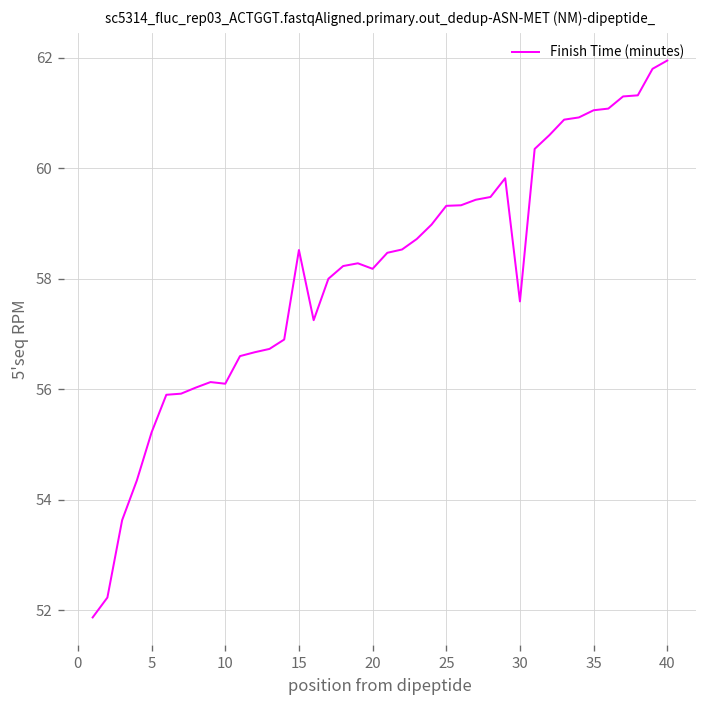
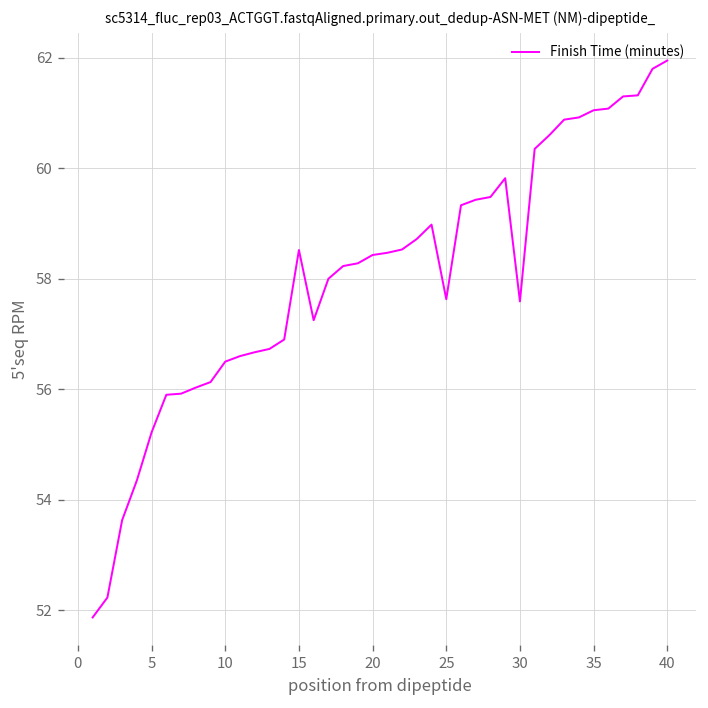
  {
    "5": 55.2,
-   "10": 56.1,
+   "10": 56.5,
    "15": 58.5,
-   "20": 58.2,
-   "25": 59.3,
+   "20": 58.4,
+   "25": 57.6,
    "30": 57.6,
    "35": 61.1,
    "40": 62.0
  }
